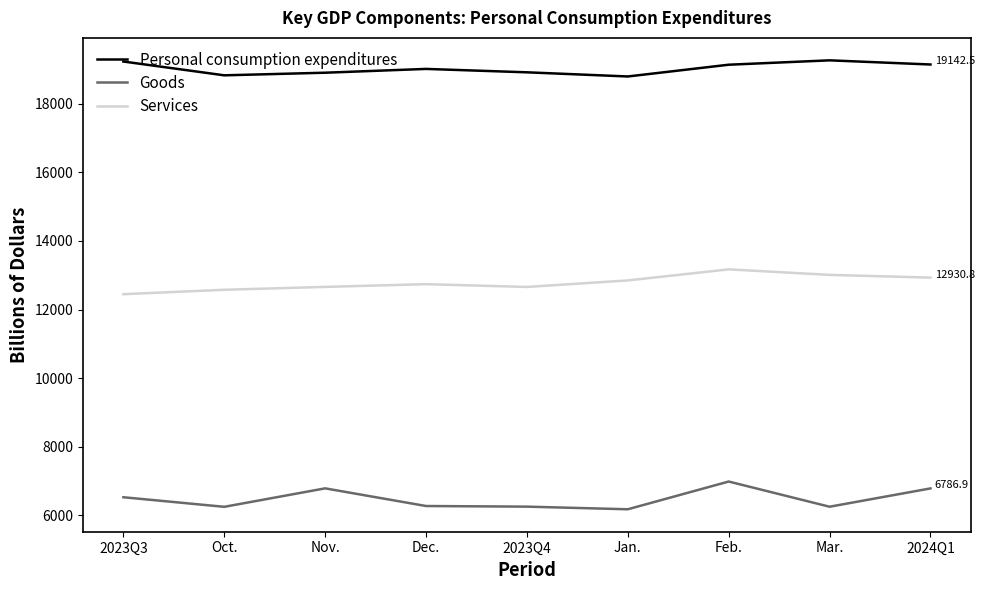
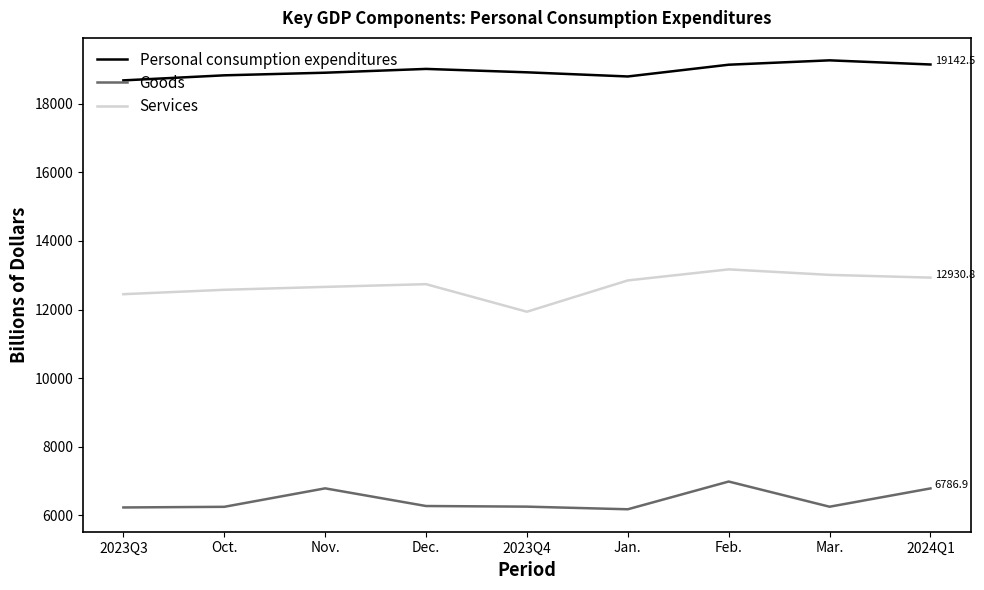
  {
    "Personal consumption expenditures": {
-     "2023Q3": 19200,
+     "2023Q3": 18700,
      "Oct.": 18800,
      "Nov.": 18900,
      "Dec.": 19000,
      "2023Q4": 18900,
      "Jan.": 18800,
      "Feb.": 19100,
      "Mar.": 19300
    },
    "Goods": {
-     "2023Q3": 6500,
+     "2023Q3": 6200,
      "Oct.": 6300,
      "Nov.": 6800,
      "Dec.": 6300,
      "2023Q4": 6300,
      "Jan.": 6200,
      "Feb.": 7000,
      "Mar.": 6300
    },
    "Services": {
      "2023Q3": 12400,
      "Oct.": 12600,
      "Nov.": 12700,
      "Dec.": 12700,
-     "2023Q4": 12700,
+     "2023Q4": 11900,
      "Jan.": 12800,
      "Feb.": 13200,
      "Mar.": 13000
    }
  }
